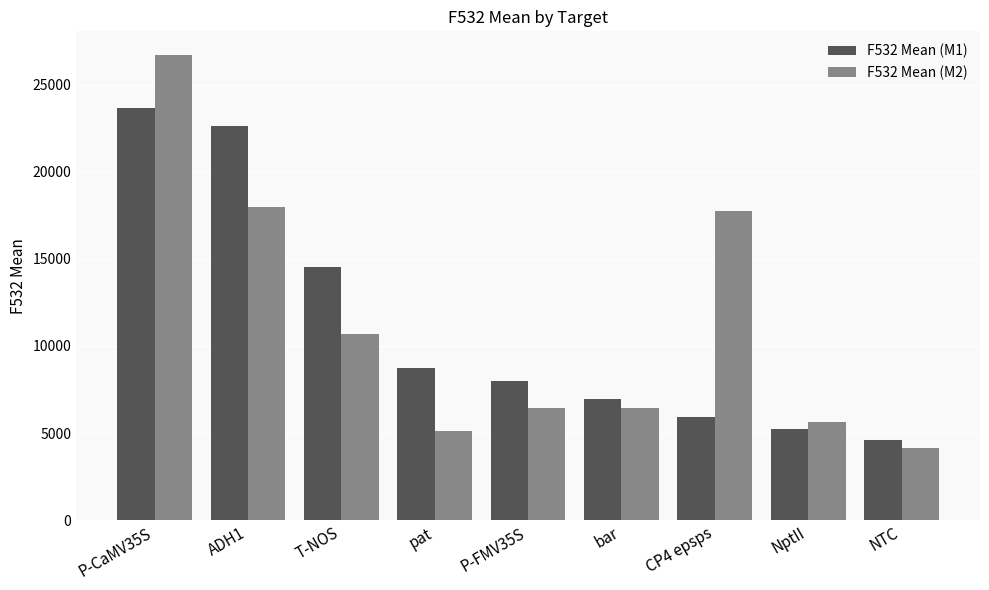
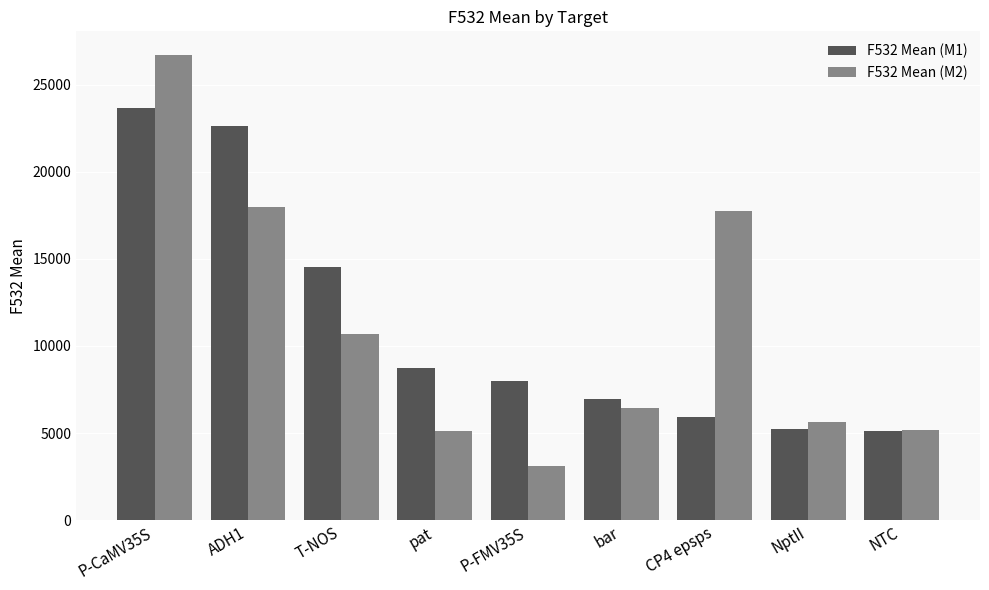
  {
    "F532 Mean (M1)": {
      "P-CaMV35S": 23600,
      "ADH1": 22600,
      "T-NOS": 14500,
      "pat": 8700,
      "P-FMV35S": 8000,
      "bar": 6900,
      "CP4 epsps": 5900,
      "NptII": 5200,
-     "NTC": 4600
+     "NTC": 5100
    },
    "F532 Mean (M2)": {
      "P-CaMV35S": 26700,
      "ADH1": 18000,
      "T-NOS": 10700,
      "pat": 5100,
-     "P-FMV35S": 6400,
+     "P-FMV35S": 3100,
      "bar": 6400,
      "CP4 epsps": 17700,
      "NptII": 5700,
-     "NTC": 4100
+     "NTC": 5100
    }
  }
